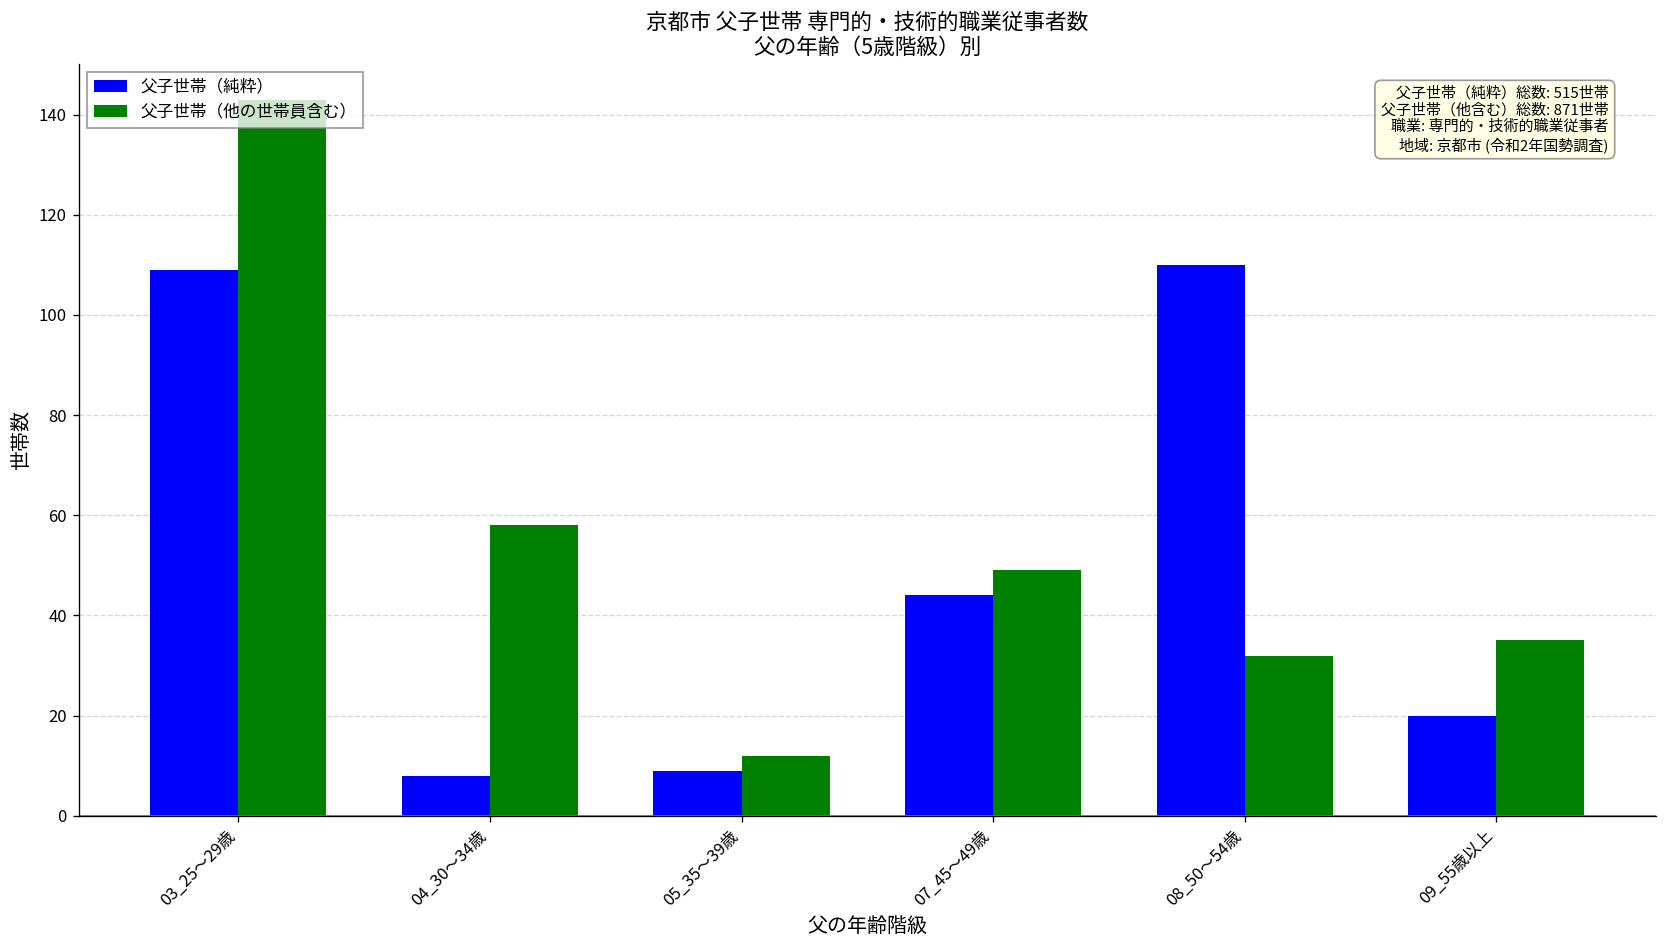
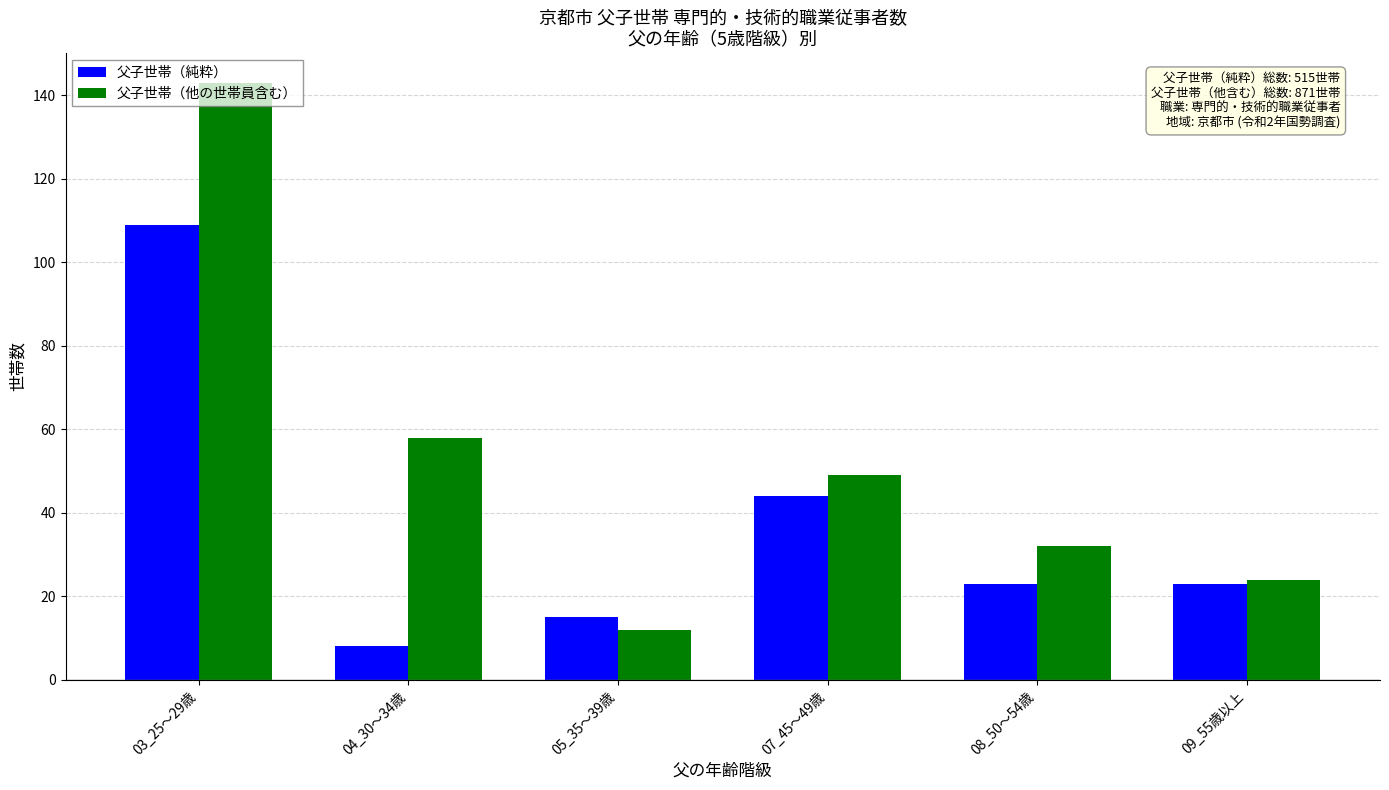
  {
    "父子世帯（純粋）": {
      "03_25～29歳": 109,
      "04_30～34歳": 8,
-     "05_35～39歳": 9,
+     "05_35～39歳": 15,
      "07_45～49歳": 44,
-     "08_50～54歳": 110,
-     "09_55歳以上": 20
+     "08_50～54歳": 23,
+     "09_55歳以上": 23
    },
    "父子世帯（他の世帯員含む）": {
      "04_30～34歳": 58,
      "05_35～39歳": 12,
      "07_45～49歳": 49,
      "08_50～54歳": 32,
-     "09_55歳以上": 35
+     "09_55歳以上": 24
    }
  }
